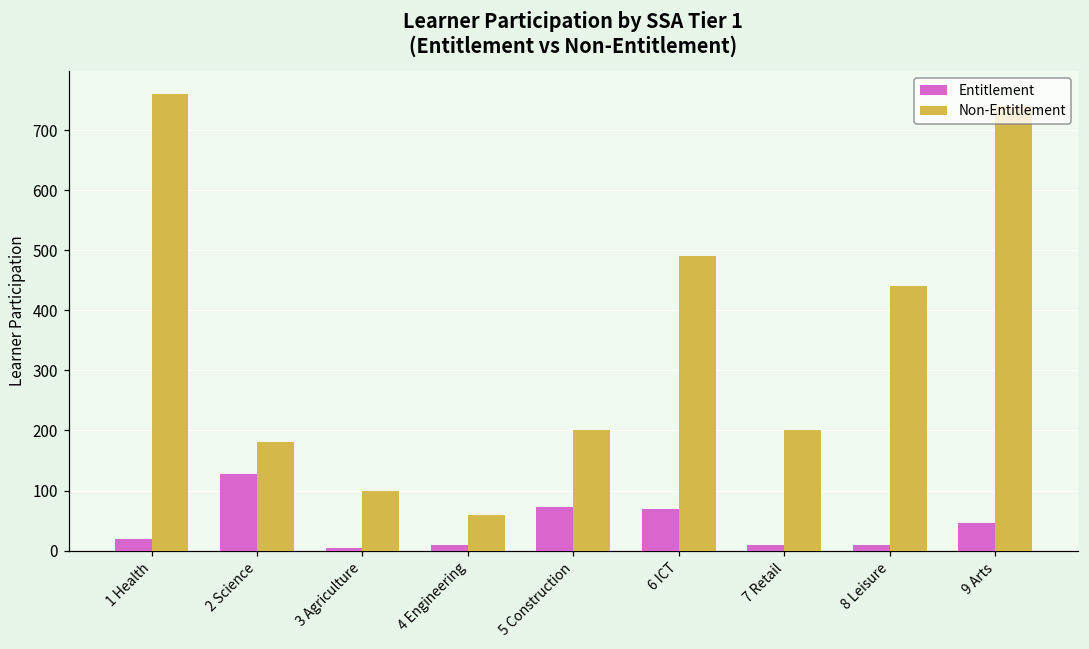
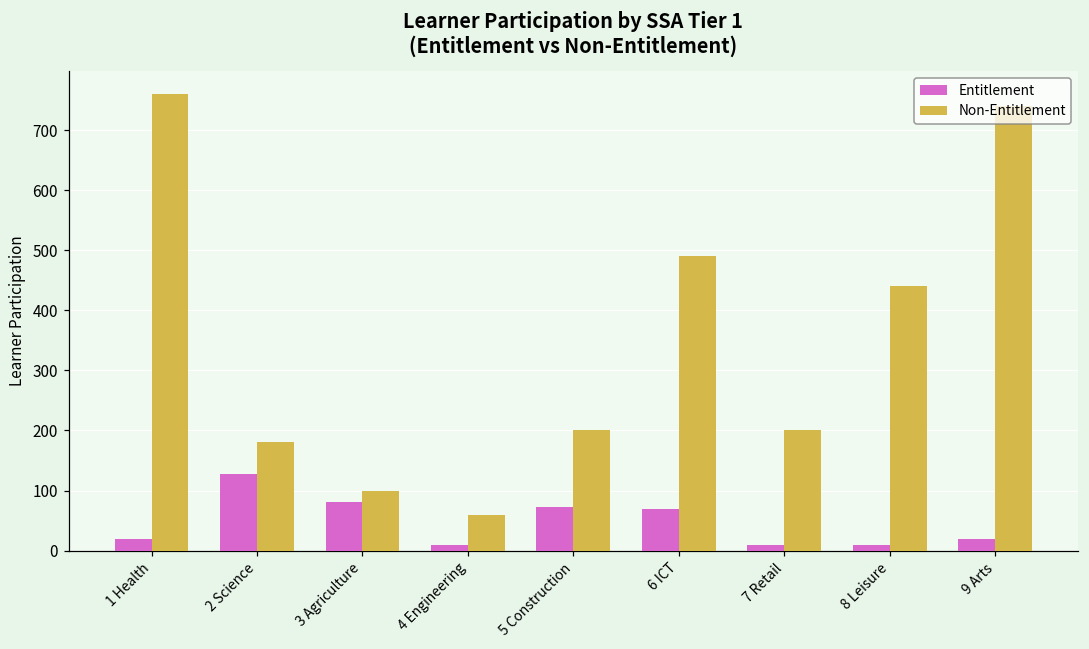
  {
    "Entitlement": {
      "1 Health": 20,
      "2 Science": 130,
-     "3 Agriculture": 10,
+     "3 Agriculture": 80,
      "4 Engineering": 10,
      "5 Construction": 70,
      "6 ICT": 70,
      "7 Retail": 10,
      "8 Leisure": 10,
-     "9 Arts": 50
+     "9 Arts": 20
    },
    "Non-Entitlement": {
      "1 Health": 760,
      "2 Science": 180,
      "3 Agriculture": 100,
      "4 Engineering": 60,
      "5 Construction": 200,
      "6 ICT": 490,
      "7 Retail": 200,
      "8 Leisure": 440
    }
  }
